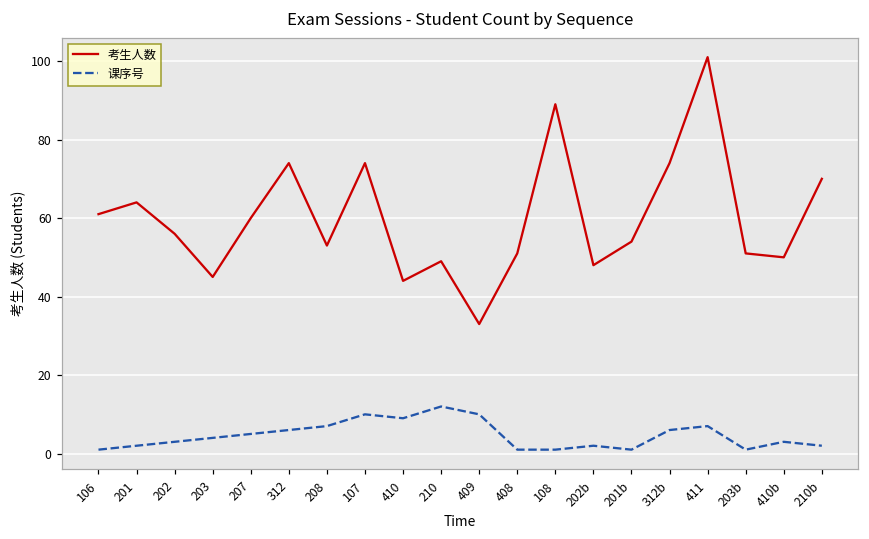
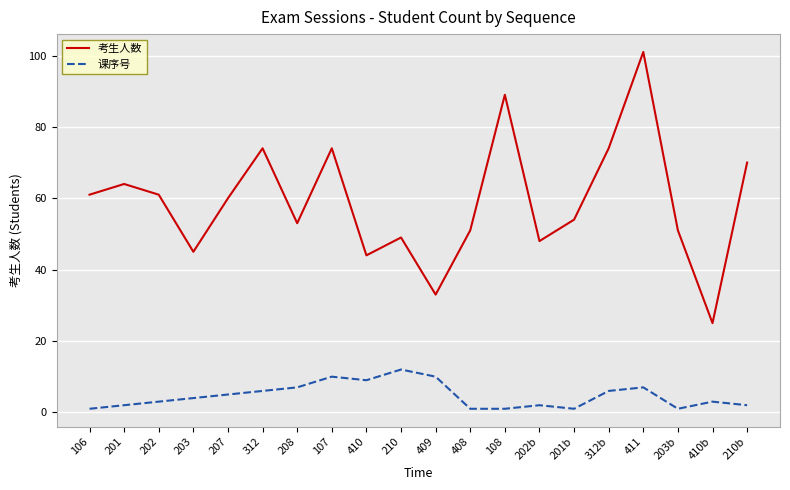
  {
    "考生人数": {
      "106": 61,
      "201": 64,
-     "202": 56,
+     "202": 61,
      "203": 45,
      "207": 60,
      "312": 74,
      "208": 53,
      "107": 74,
      "410": 44,
      "210": 49,
      "409": 33,
      "408": 51,
      "108": 89,
      "202b": 48,
      "201b": 54,
      "312b": 74,
      "411": 101,
      "203b": 51,
-     "410b": 50,
+     "410b": 25,
      "210b": 70
    },
    "课序号": {
      "106": 1,
      "201": 2,
      "202": 3,
      "203": 4,
      "207": 5,
      "312": 6,
      "208": 7,
      "107": 10,
      "410": 9,
      "210": 12,
      "409": 10,
      "408": 1,
      "108": 1,
      "202b": 2,
      "201b": 1,
      "312b": 6,
      "411": 7,
      "203b": 1,
      "410b": 3,
      "210b": 2
    }
  }
